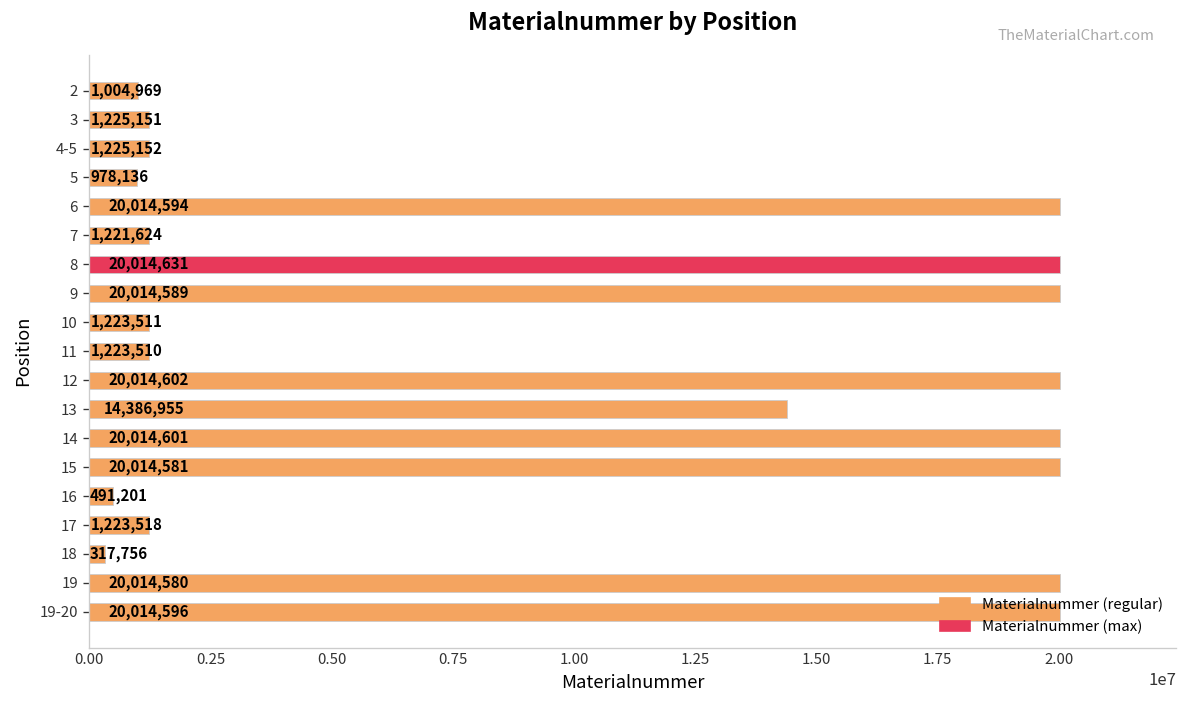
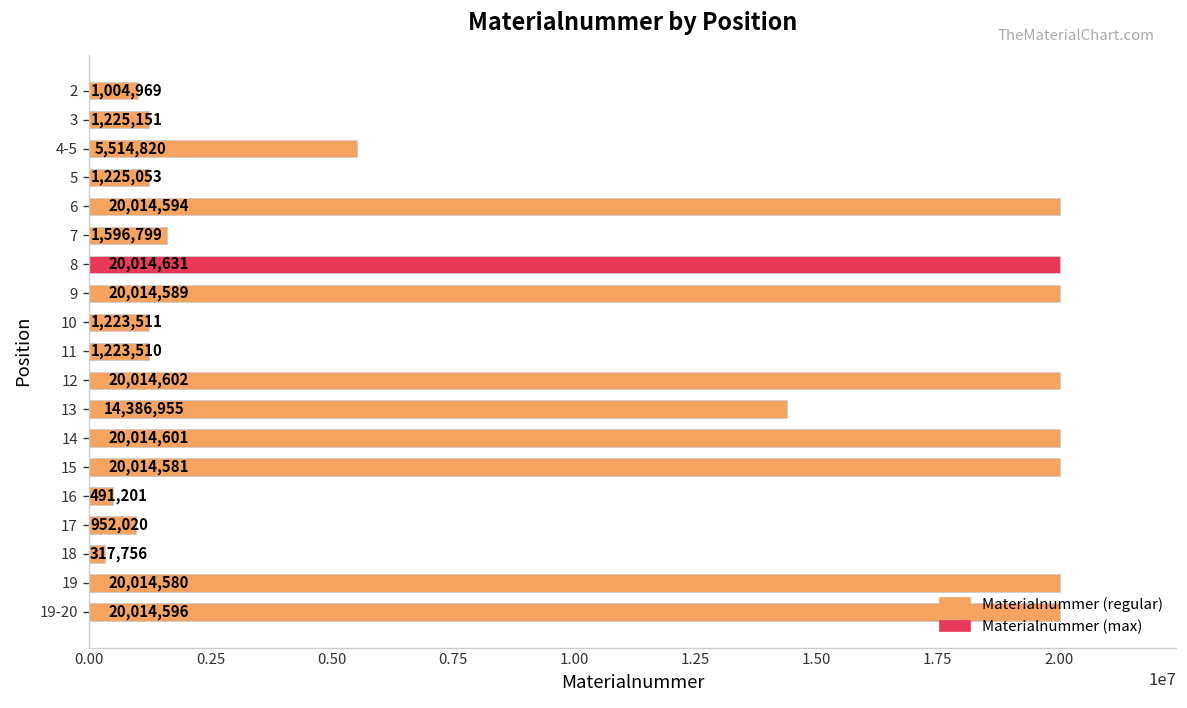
  {
    "2": "1,004,969",
    "3": "1,225,151",
-   "4-5": "1,225,152",
-   "5": "978,136",
+   "4-5": "5,514,820",
+   "5": "1,225,053",
    "6": "20,014,594",
-   "7": "1,221,624",
+   "7": "1,596,799",
    "8": "20,014,631",
    "9": "20,014,589",
    "10": "1,223,511",
    "11": "1,223,510",
    "12": "20,014,602",
    "13": "14,386,955",
    "14": "20,014,601",
    "15": "20,014,581",
    "16": "491,201",
-   "17": "1,223,518",
+   "17": "952,020",
    "18": "317,756",
    "19": "20,014,580",
    "19-20": "20,014,596"
  }
